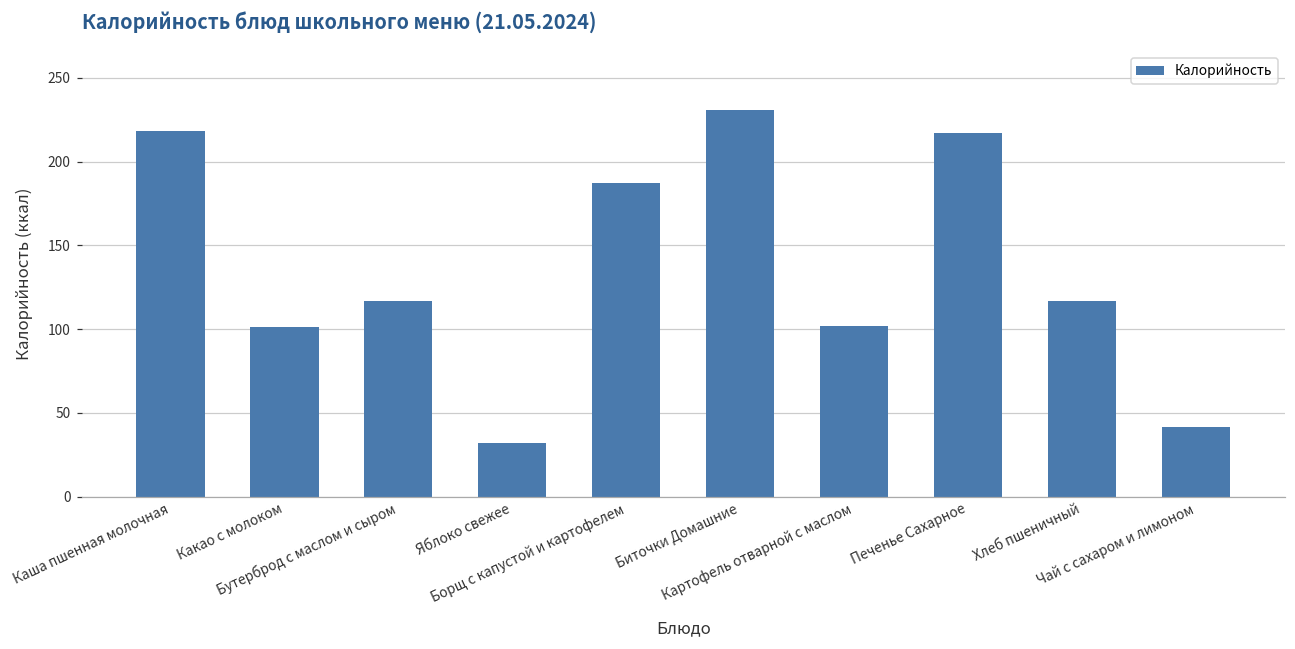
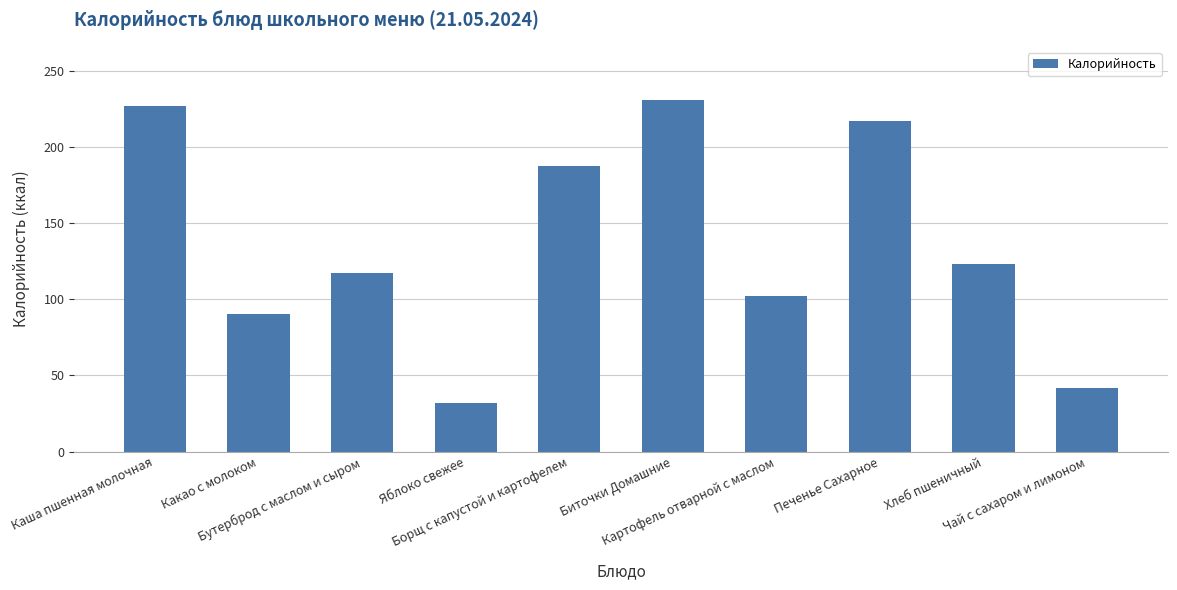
  {
-   "Каша пшенная молочная": 218,
-   "Какао с молоком": 101,
+   "Каша пшенная молочная": 227,
+   "Какао с молоком": 90,
    "Бутерброд с маслом и сыром": 117,
    "Яблоко свежее": 32,
    "Борщ с капустой и картофелем": 187,
    "Биточки Домашние": 231,
    "Картофель отварной с маслом": 102,
    "Печенье Сахарное": 217,
-   "Хлеб пшеничный": 117,
+   "Хлеб пшеничный": 123,
    "Чай с сахаром и лимоном": 42
  }
